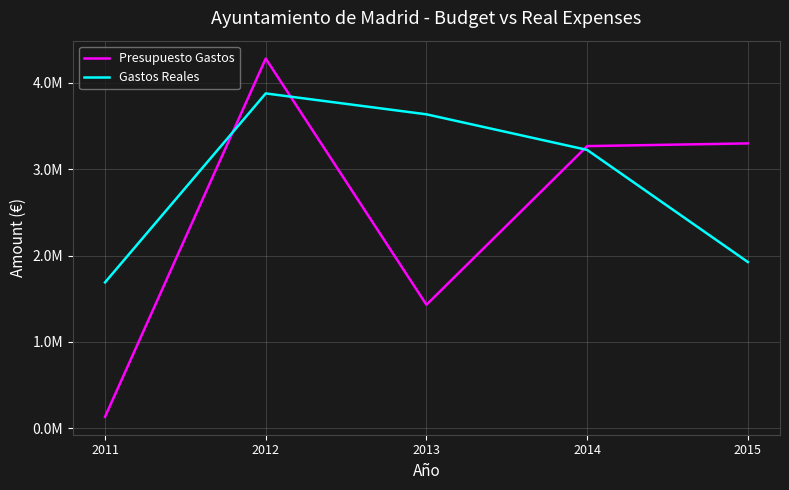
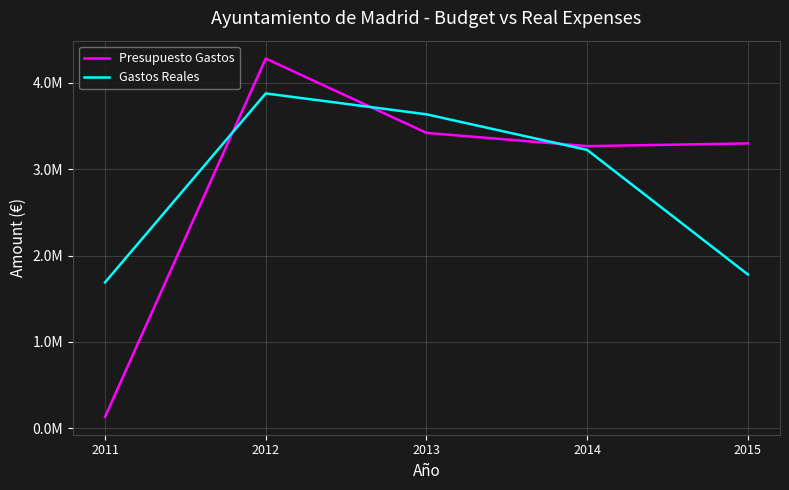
  {
    "Presupuesto Gastos": {
      "2011": 100000,
      "2012": 4300000,
-     "2013": 1400000,
+     "2013": 3400000,
      "2014": 3300000,
      "2015": 3300000
    },
    "Gastos Reales": {
      "2011": 1700000,
      "2012": 3900000,
      "2013": 3600000,
      "2014": 3200000,
-     "2015": 1900000
+     "2015": 1800000
    }
  }
